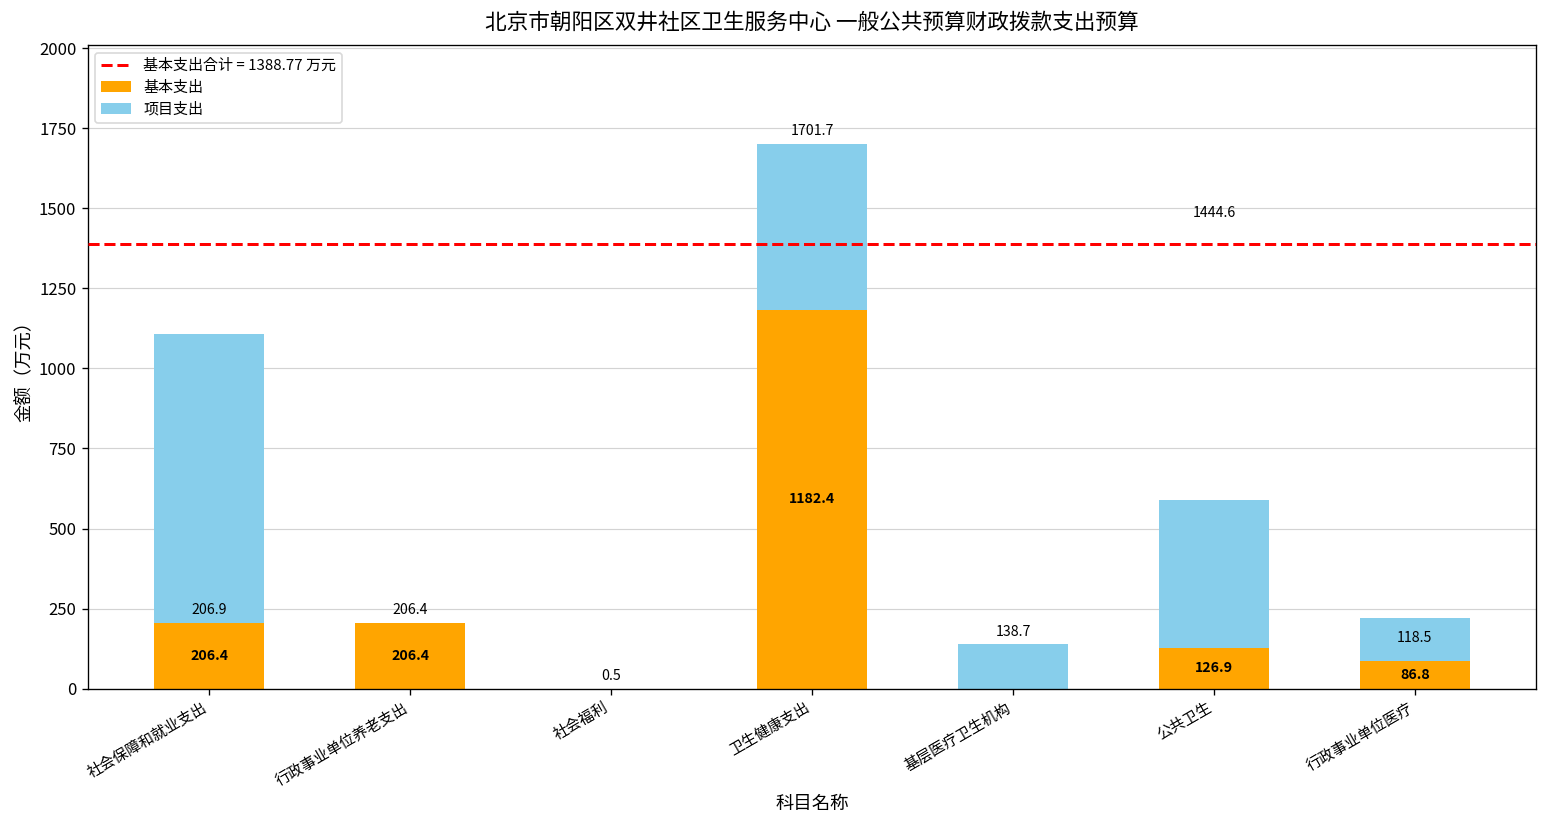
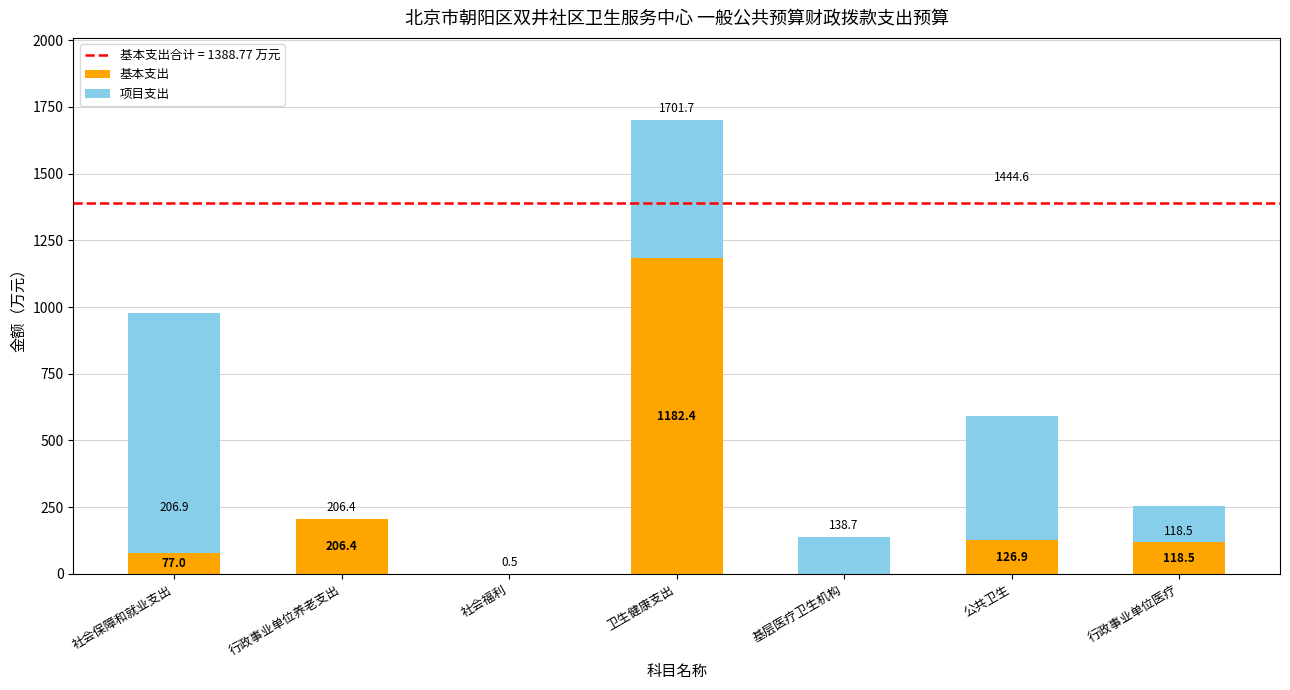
  {
    "基本支出": {
-     "社会保障和就业支出": 206.4,
+     "社会保障和就业支出": 77.0,
      "行政事业单位养老支出": 206.4,
      "卫生健康支出": 1182.4,
      "公共卫生": 126.9,
-     "行政事业单位医疗": 86.8
+     "行政事业单位医疗": 118.5
    },
    "项目支出": {
      "社会福利": 0.5,
      "基层医疗卫生机构": 138.7
    }
  }
